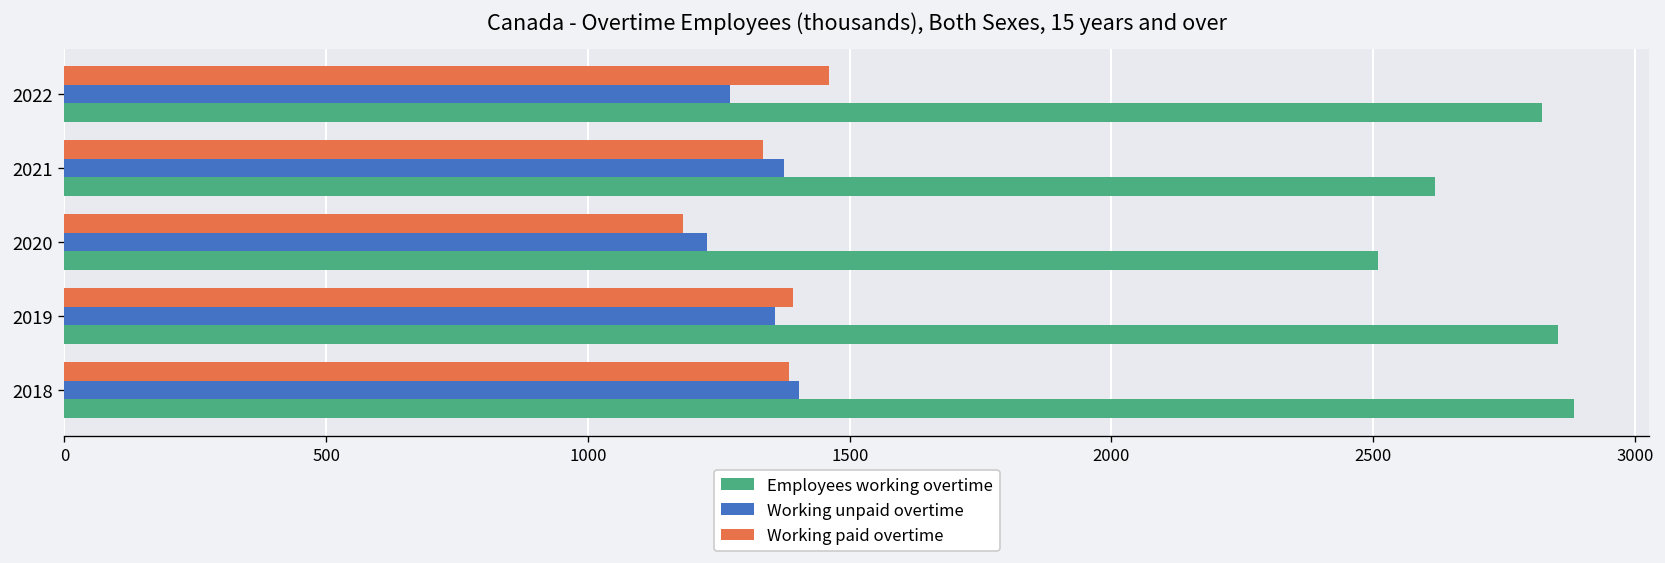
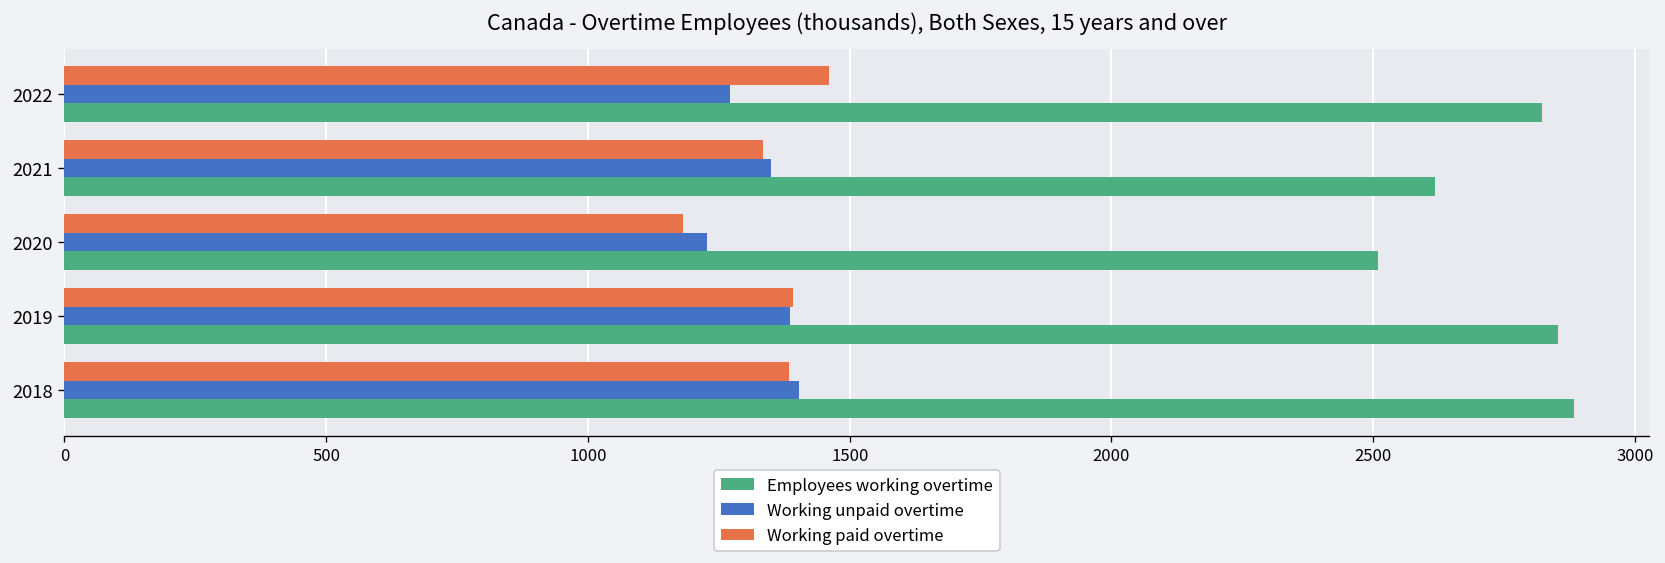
  {
    "Employees working overtime": {
      "2022": 2820,
      "2021": 2620,
      "2020": 2510,
      "2019": 2850,
      "2018": 2880
    },
    "Working unpaid overtime": {
      "2022": 1270,
-     "2021": 1380,
+     "2021": 1350,
      "2020": 1230,
-     "2019": 1360,
+     "2019": 1390,
      "2018": 1400
    },
    "Working paid overtime": {
      "2022": 1460,
      "2021": 1330,
      "2020": 1180,
      "2019": 1390,
      "2018": 1380
    }
  }
